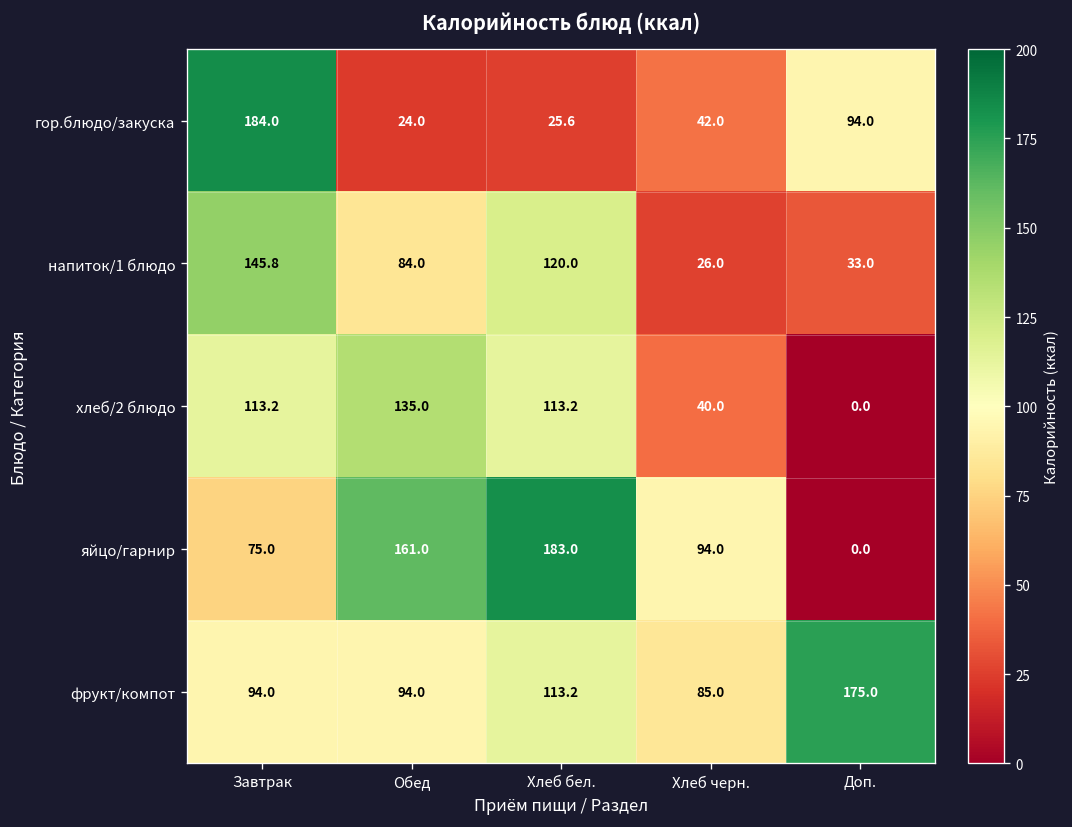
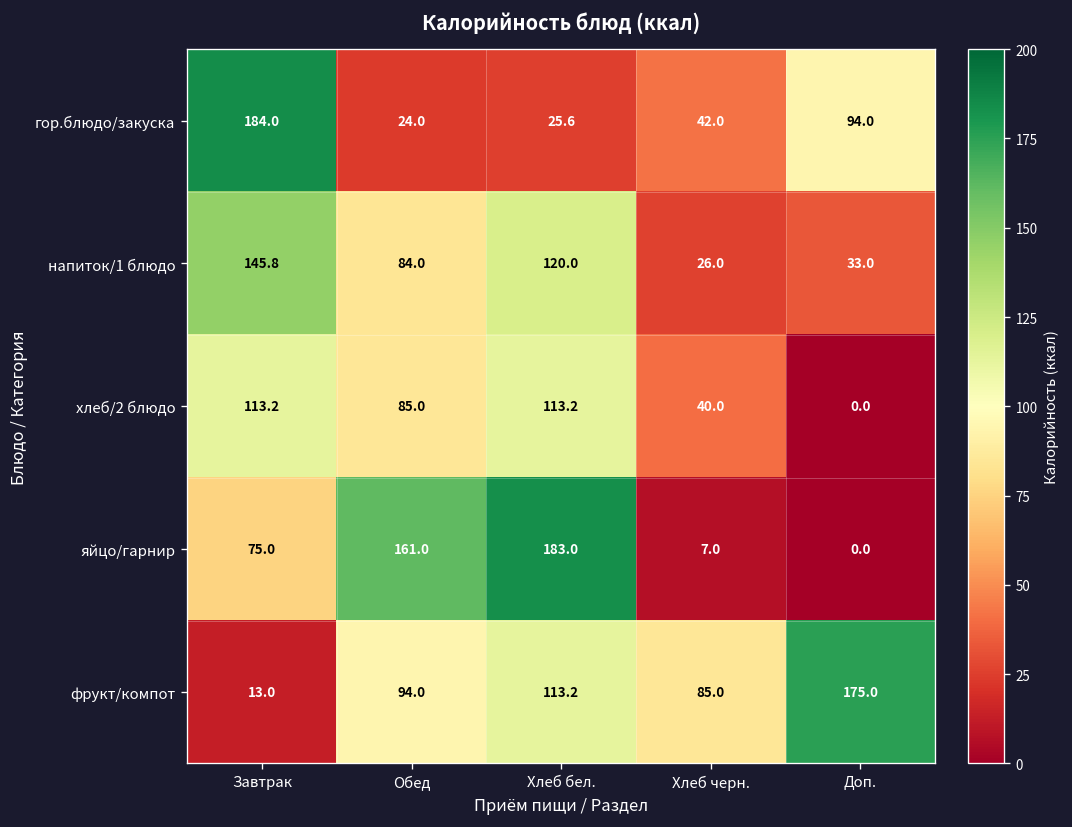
  {
    "гор.блюдо/закуска": {
      "Завтрак": 184.0,
      "Обед": 24.0,
      "Хлеб бел.": 25.6,
      "Хлеб черн.": 42.0,
      "Доп.": 94.0
    },
    "напиток/1 блюдо": {
      "Завтрак": 145.8,
      "Обед": 84.0,
      "Хлеб бел.": 120.0,
      "Хлеб черн.": 26.0,
      "Доп.": 33.0
    },
    "хлеб/2 блюдо": {
      "Завтрак": 113.2,
-     "Обед": 135.0,
+     "Обед": 85.0,
      "Хлеб бел.": 113.2,
      "Хлеб черн.": 40.0,
      "Доп.": 0.0
    },
    "яйцо/гарнир": {
      "Завтрак": 75.0,
      "Обед": 161.0,
      "Хлеб бел.": 183.0,
-     "Хлеб черн.": 94.0,
+     "Хлеб черн.": 7.0,
      "Доп.": 0.0
    },
    "фрукт/компот": {
-     "Завтрак": 94.0,
+     "Завтрак": 13.0,
      "Обед": 94.0,
      "Хлеб бел.": 113.2,
      "Хлеб черн.": 85.0,
      "Доп.": 175.0
    }
  }
